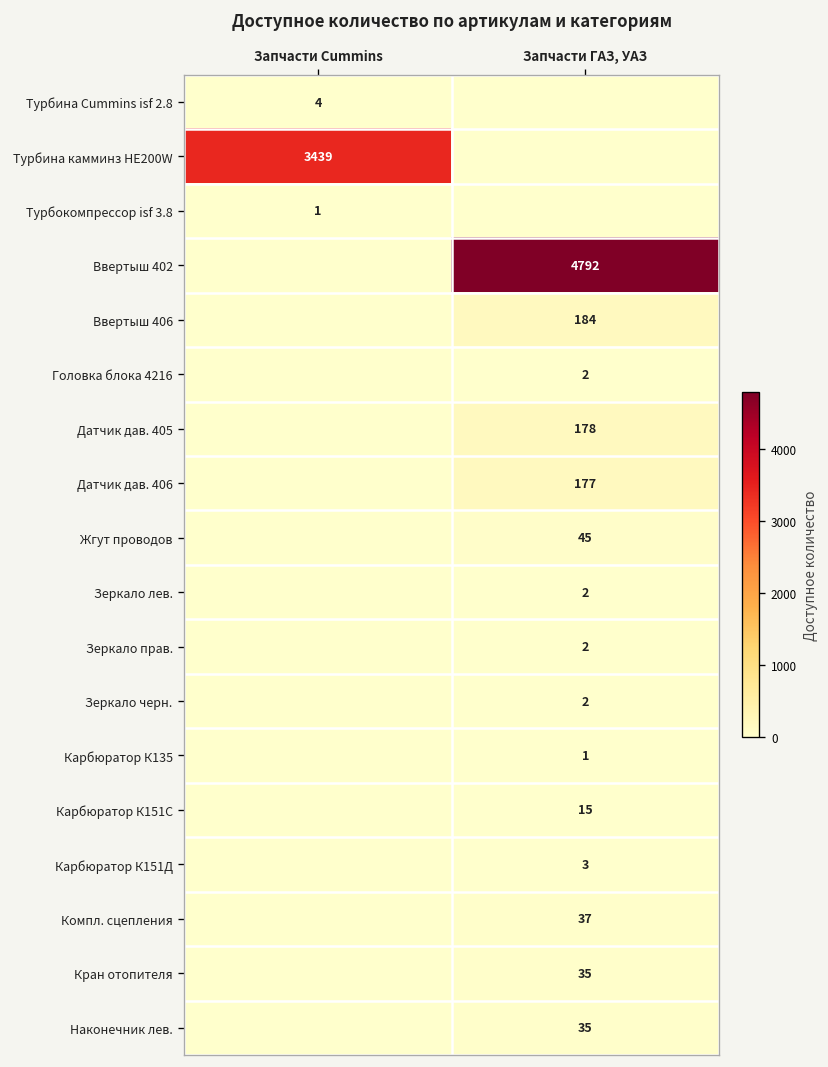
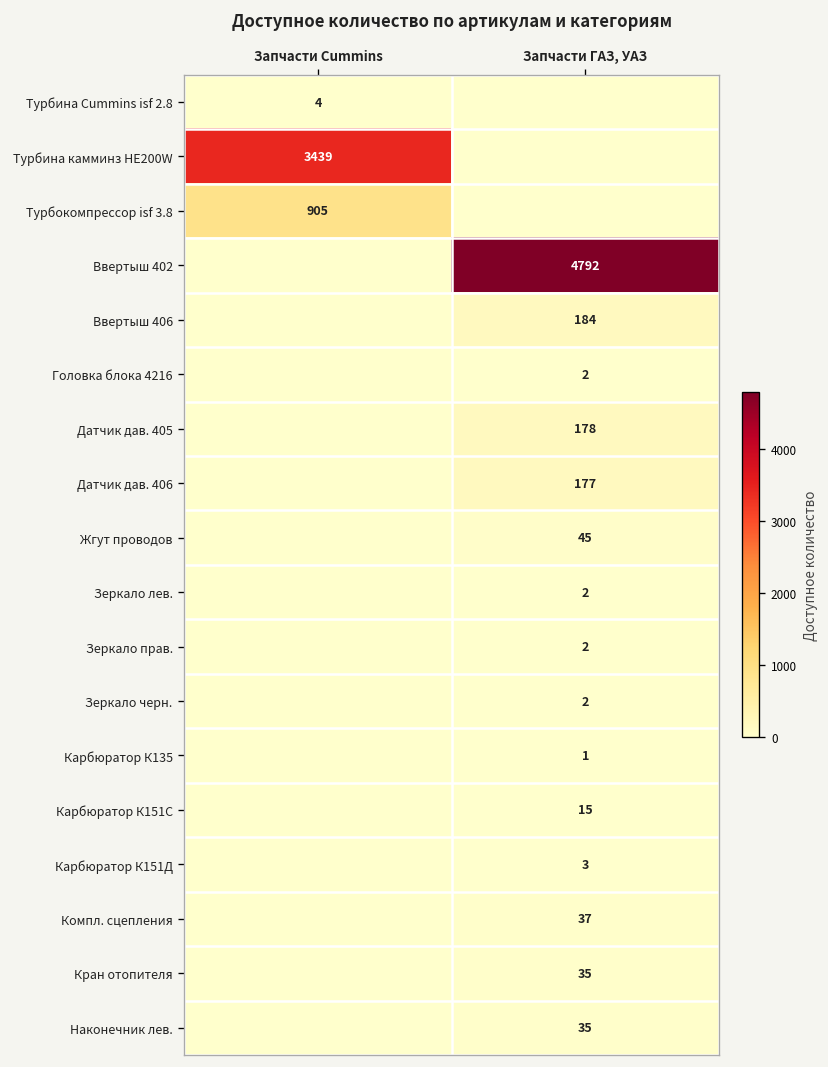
  {
    "Турбина Cummins isf 2.8": {
      "Запчасти Cummins": 4
    },
    "Турбина камминз HE200W": {
      "Запчасти Cummins": 3439
    },
    "Турбокомпрессор isf 3.8": {
-     "Запчасти Cummins": 1
+     "Запчасти Cummins": 905
    },
    "Ввертыш 402": {
      "Запчасти ГАЗ, УАЗ": 4792
    },
    "Ввертыш 406": {
      "Запчасти ГАЗ, УАЗ": 184
    },
    "Головка блока 4216": {
      "Запчасти ГАЗ, УАЗ": 2
    },
    "Датчик дав. 405": {
      "Запчасти ГАЗ, УАЗ": 178
    },
    "Датчик дав. 406": {
      "Запчасти ГАЗ, УАЗ": 177
    },
    "Жгут проводов": {
      "Запчасти ГАЗ, УАЗ": 45
    },
    "Зеркало лев.": {
      "Запчасти ГАЗ, УАЗ": 2
    },
    "Зеркало прав.": {
      "Запчасти ГАЗ, УАЗ": 2
    },
    "Зеркало черн.": {
      "Запчасти ГАЗ, УАЗ": 2
    },
    "Карбюратор К135": {
      "Запчасти ГАЗ, УАЗ": 1
    },
    "Карбюратор К151С": {
      "Запчасти ГАЗ, УАЗ": 15
    },
    "Карбюратор К151Д": {
      "Запчасти ГАЗ, УАЗ": 3
    },
    "Компл. сцепления": {
      "Запчасти ГАЗ, УАЗ": 37
    },
    "Кран отопителя": {
      "Запчасти ГАЗ, УАЗ": 35
    },
    "Наконечник лев.": {
      "Запчасти ГАЗ, УАЗ": 35
    }
  }
